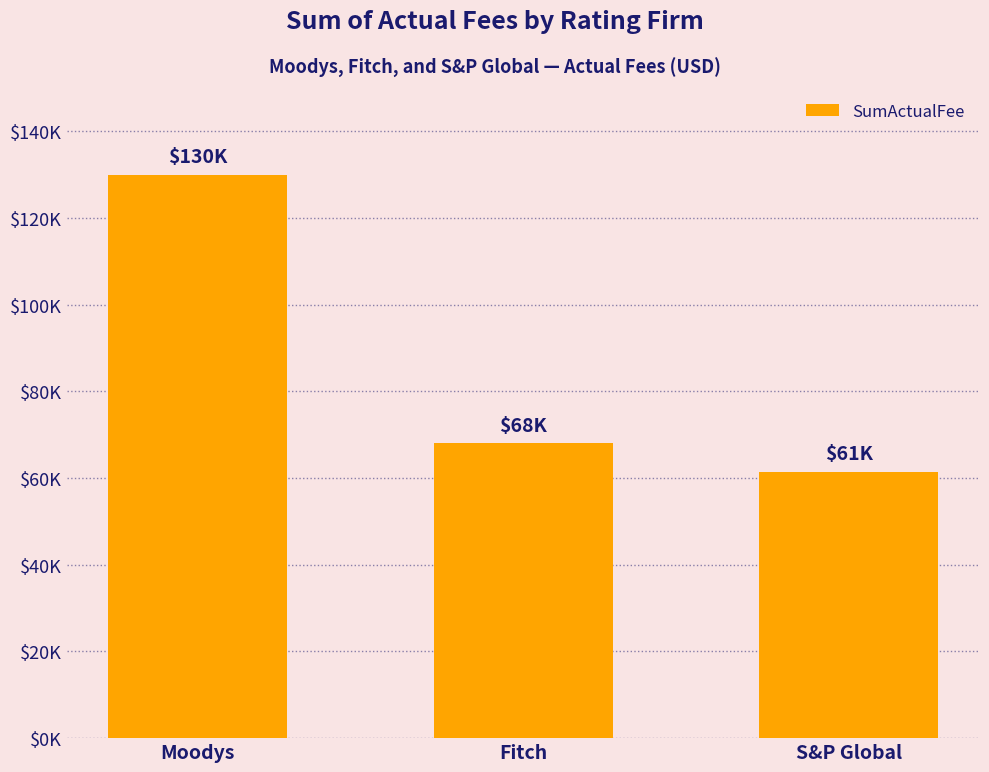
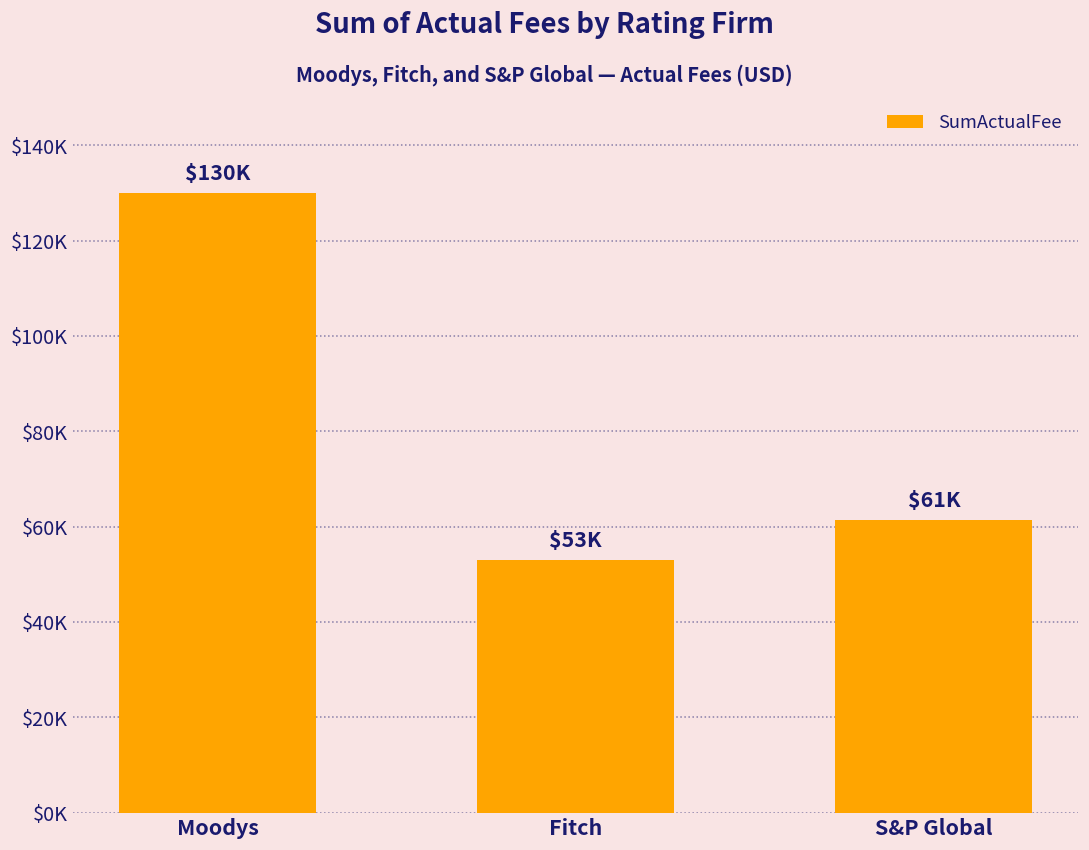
  {
    "Moodys": "$130K",
-   "Fitch": "$68K",
+   "Fitch": "$53K",
    "S&P Global": "$61K"
  }
